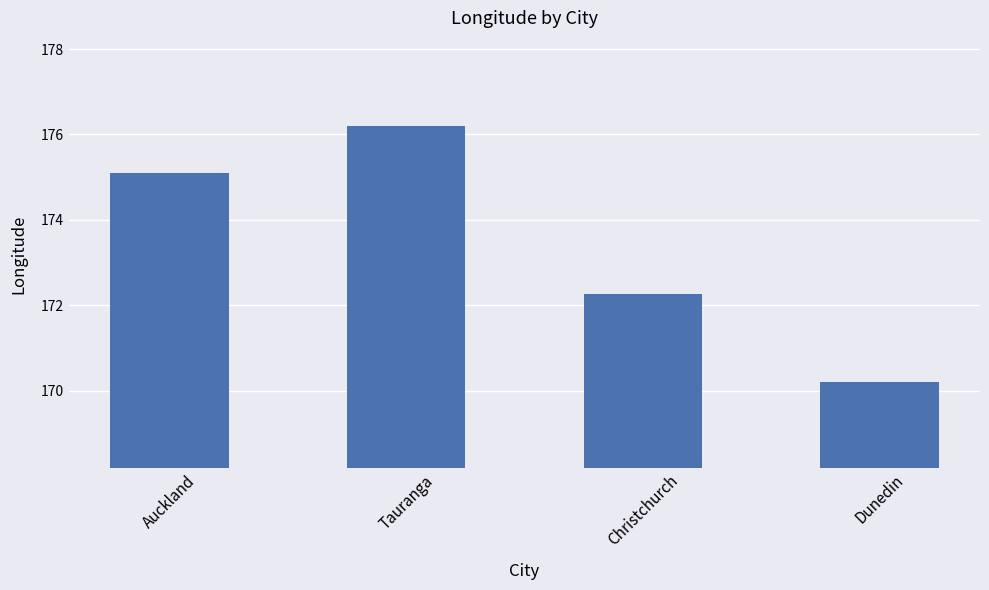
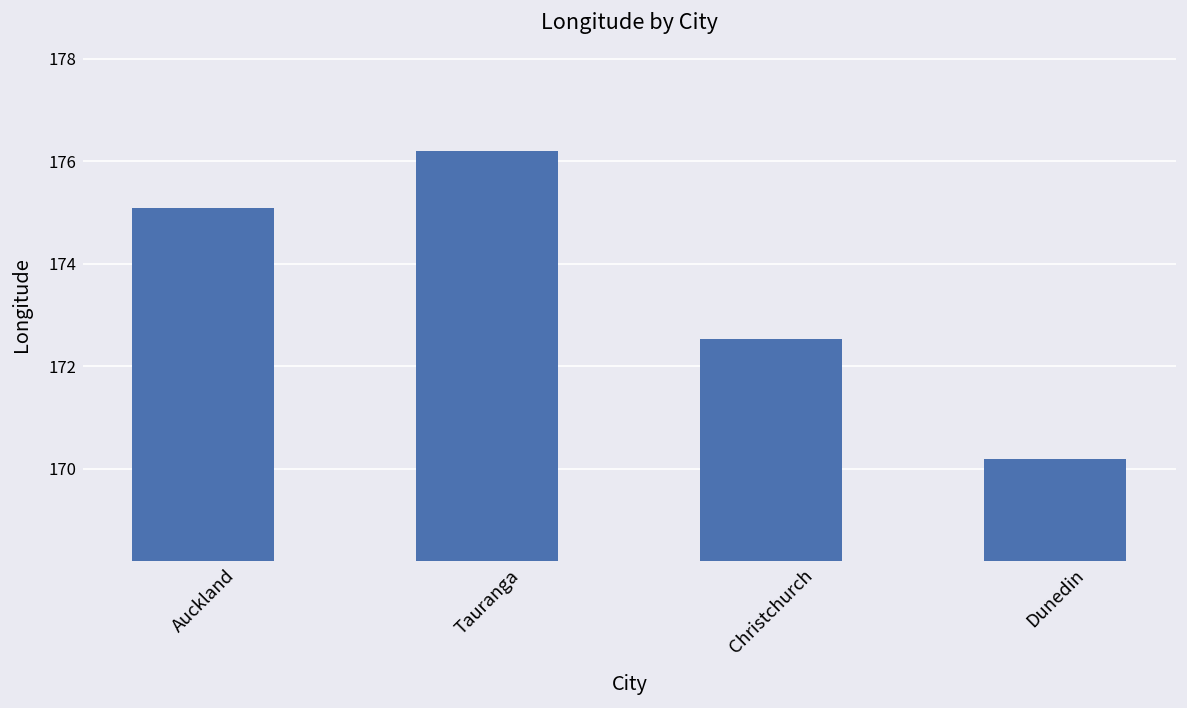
  {
    "Auckland": 175.1,
    "Tauranga": 176.2,
-   "Christchurch": 172.3,
+   "Christchurch": 172.5,
    "Dunedin": 170.2
  }
